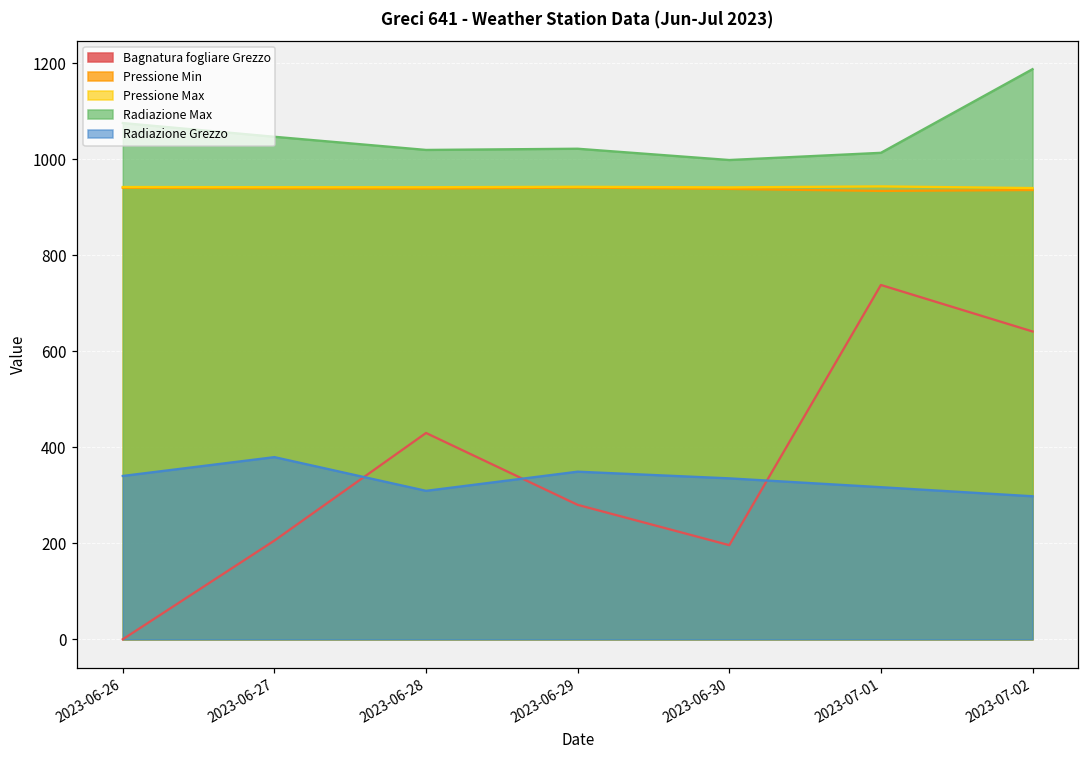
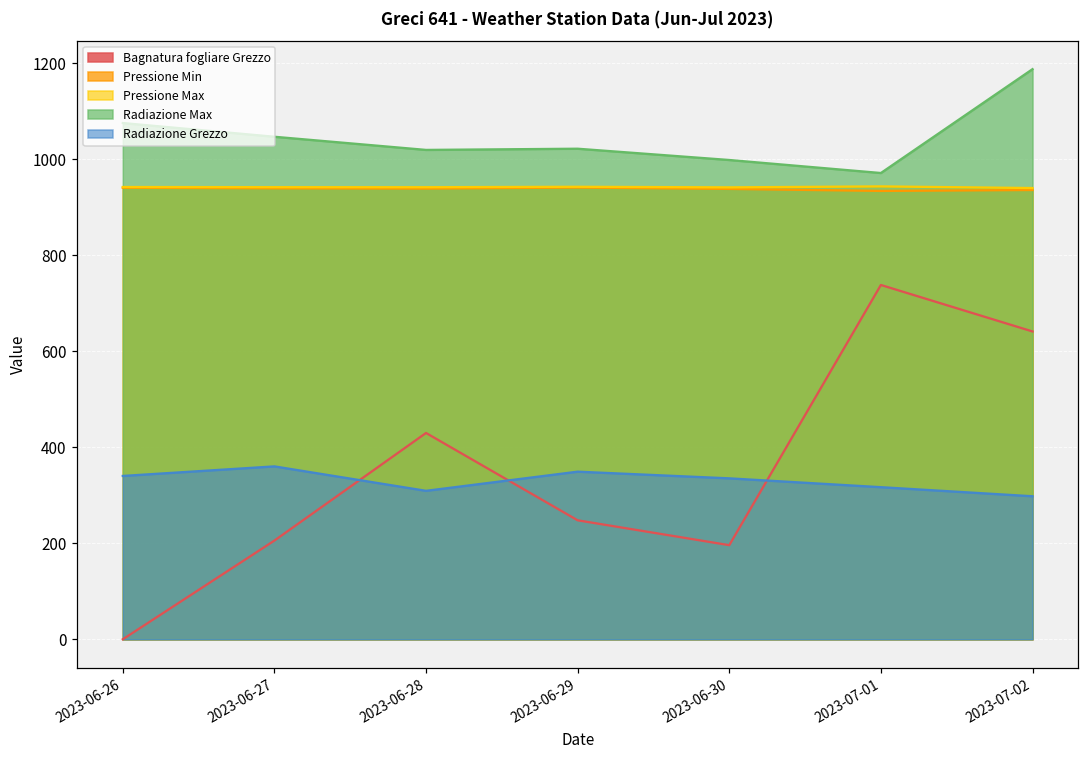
  {
    "Bagnatura fogliare Grezzo": {
      "2023-06-26": 0,
      "2023-06-27": 210,
      "2023-06-28": 430,
-     "2023-06-29": 280,
+     "2023-06-29": 250,
      "2023-06-30": 200,
      "2023-07-01": 740,
      "2023-07-02": 640
    },
    "Radiazione Max": {
      "2023-06-28": 1020,
      "2023-06-29": 1020,
      "2023-06-30": 1000,
-     "2023-07-01": 1010,
+     "2023-07-01": 970,
      "2023-07-02": 1190
    },
    "Radiazione Grezzo": {
      "2023-06-26": 340,
-     "2023-06-27": 380,
+     "2023-06-27": 360,
      "2023-06-28": 310,
      "2023-06-29": 350,
      "2023-06-30": 340,
      "2023-07-01": 320,
      "2023-07-02": 300
    }
  }
